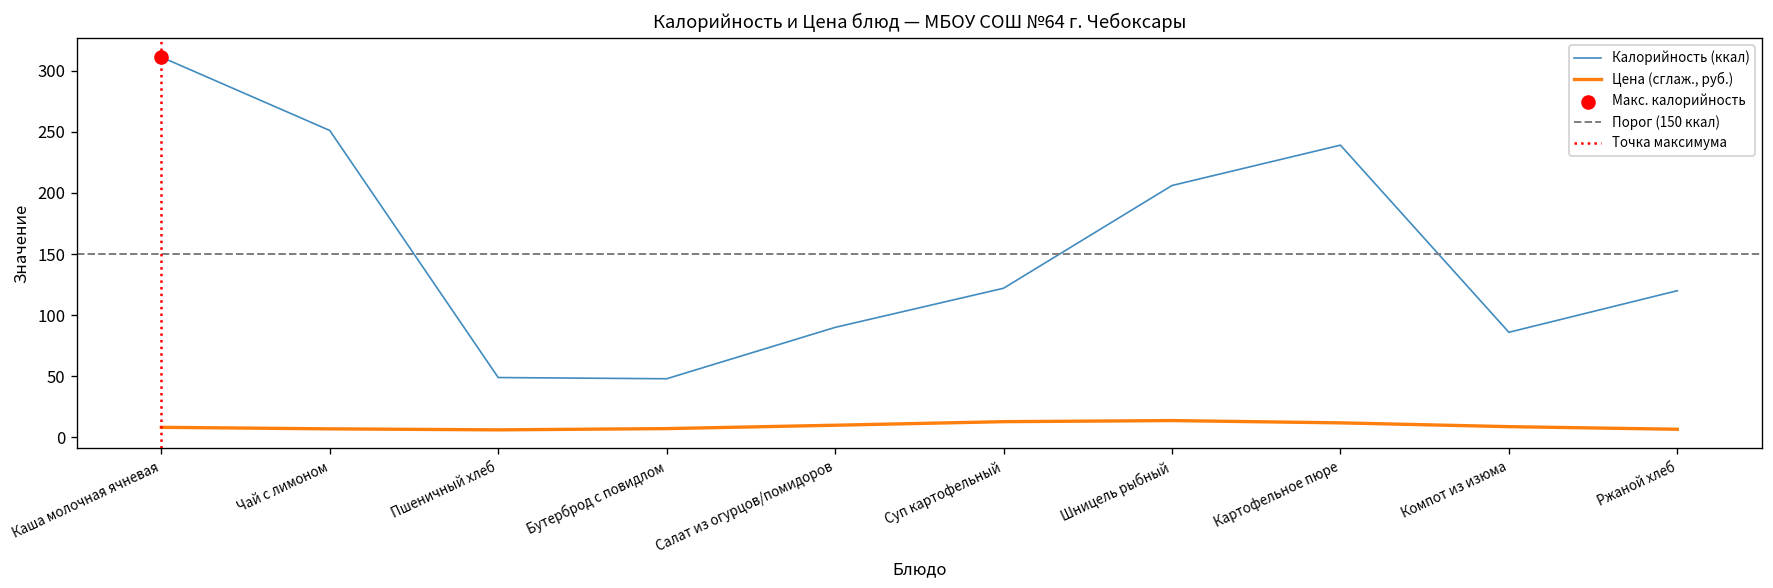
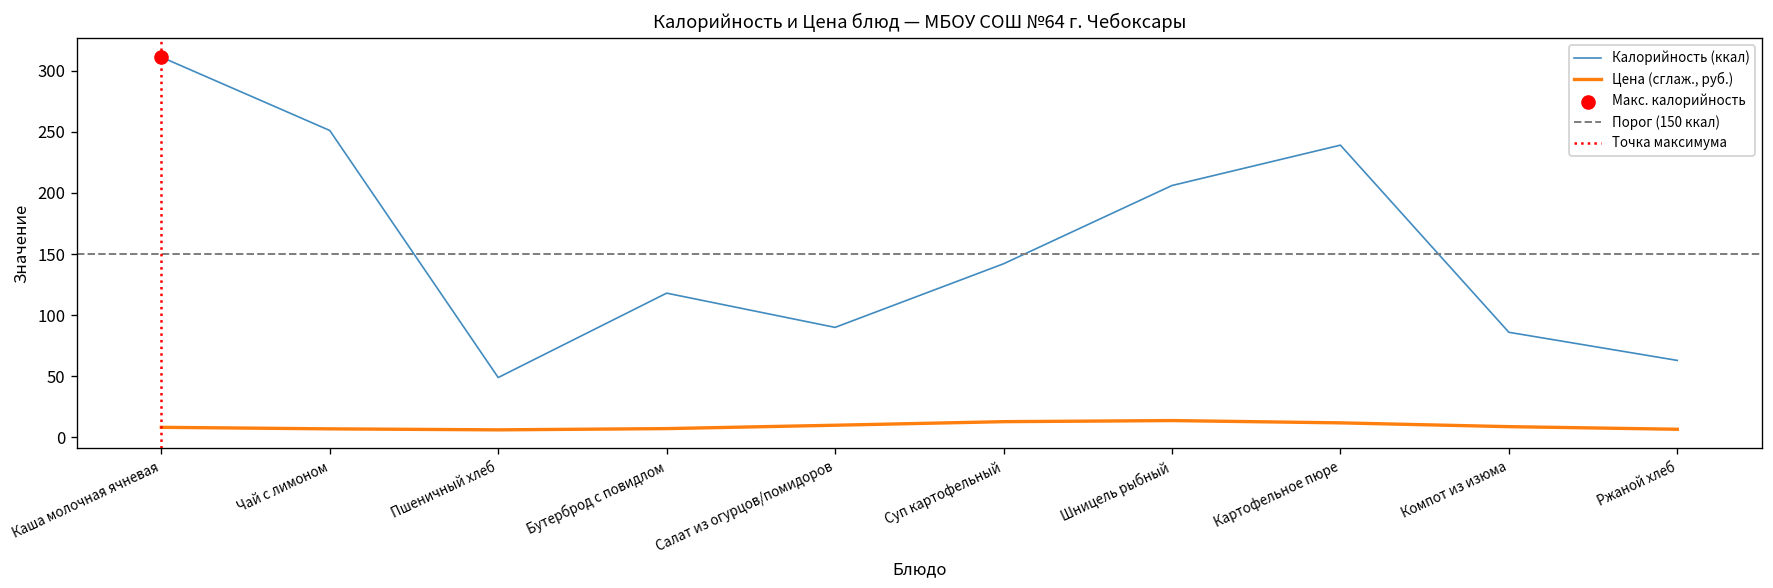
  {
    "Калорийность (ккал)": {
      "Чай с лимоном": 251,
      "Пшеничный хлеб": 49,
-     "Бутерброд с повидлом": 48,
+     "Бутерброд с повидлом": 118,
      "Салат из огурцов/помидоров": 90,
-     "Суп картофельный": 122,
+     "Суп картофельный": 142,
      "Шницель рыбный": 206,
      "Картофельное пюре": 239,
      "Компот из изюма": 86,
-     "Ржаной хлеб": 120
+     "Ржаной хлеб": 63
    },
    "Цена (сглаж., руб.)": {
      "Каша молочная ячневая": 8,
      "Чай с лимоном": 7,
      "Пшеничный хлеб": 6,
      "Бутерброд с повидлом": 7,
      "Салат из огурцов/помидоров": 10,
      "Суп картофельный": 13,
      "Шницель рыбный": 14,
      "Картофельное пюре": 12,
      "Компот из изюма": 9,
      "Ржаной хлеб": 7
    }
  }
